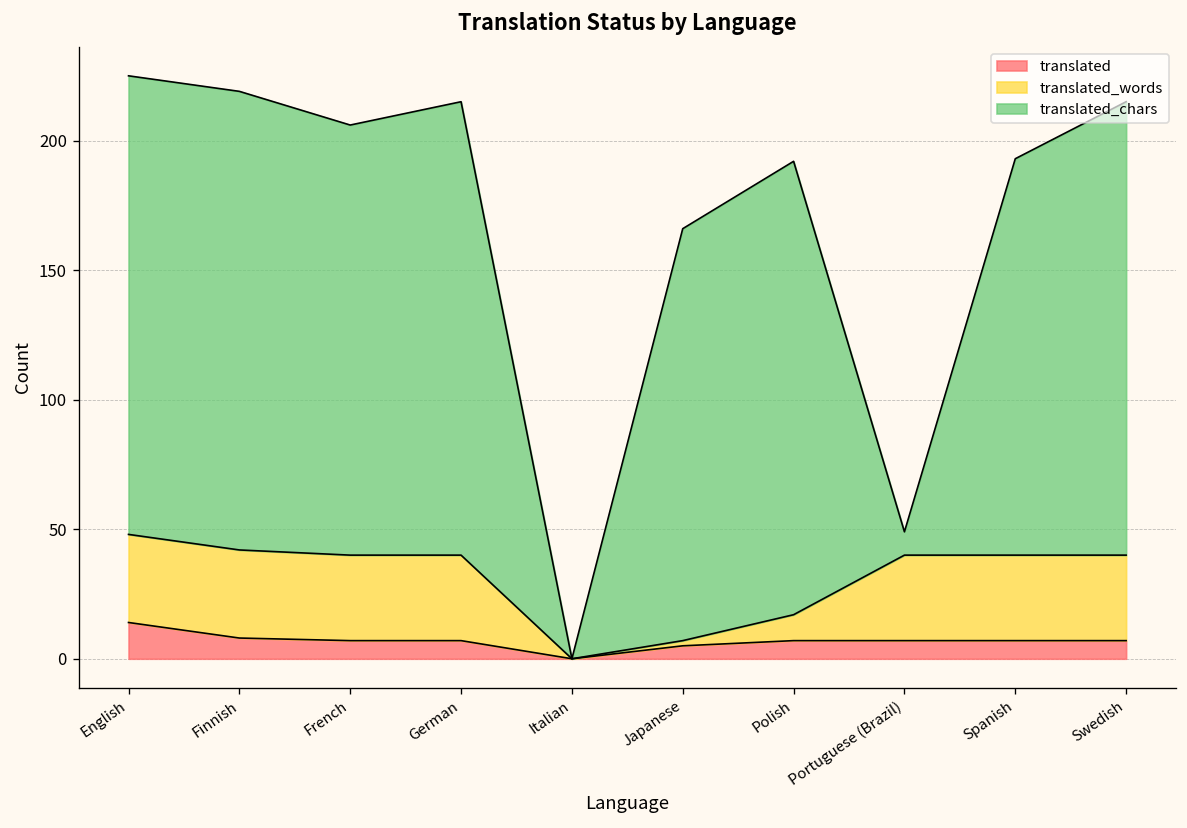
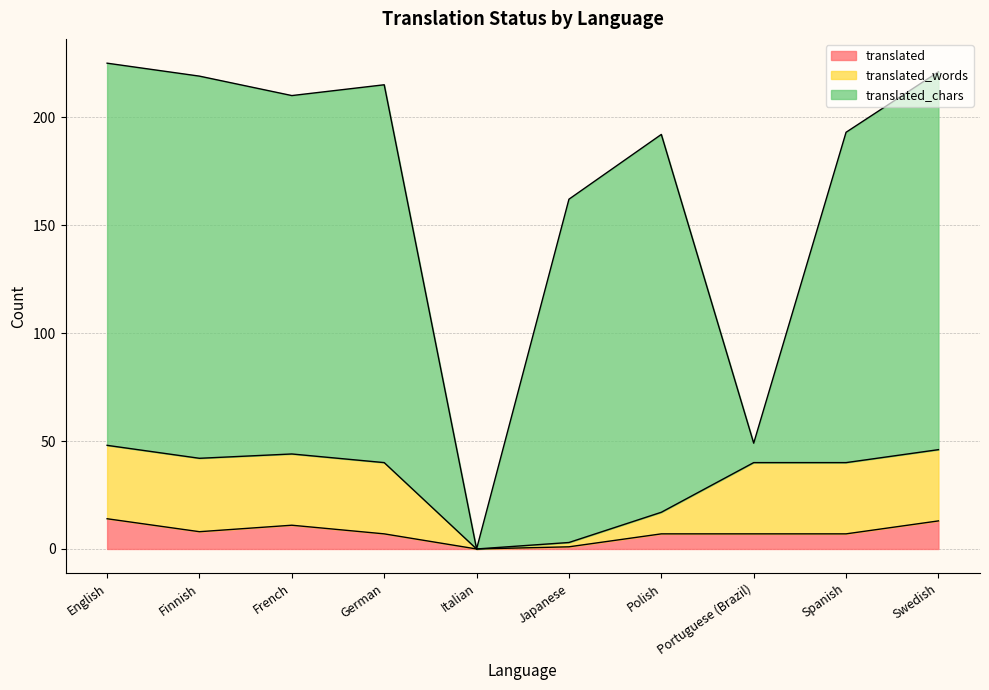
  {
    "translated": {
      "English": 14,
      "Finnish": 8,
-     "French": 7,
+     "French": 11,
      "German": 7,
-     "Japanese": 5,
+     "Japanese": 1,
      "Polish": 7,
      "Portuguese (Brazil)": 7,
      "Spanish": 7,
-     "Swedish": 7
+     "Swedish": 13
    },
    "translated_words": {
      "English": 34,
      "Finnish": 34,
      "French": 33,
      "German": 33,
      "Japanese": 2,
      "Polish": 10,
      "Portuguese (Brazil)": 33,
      "Spanish": 33,
      "Swedish": 33
    },
    "translated_chars": {
      "English": 177,
      "Finnish": 177,
      "French": 166,
      "German": 175,
      "Japanese": 159,
      "Polish": 175,
      "Portuguese (Brazil)": 9,
      "Spanish": 153
    }
  }
